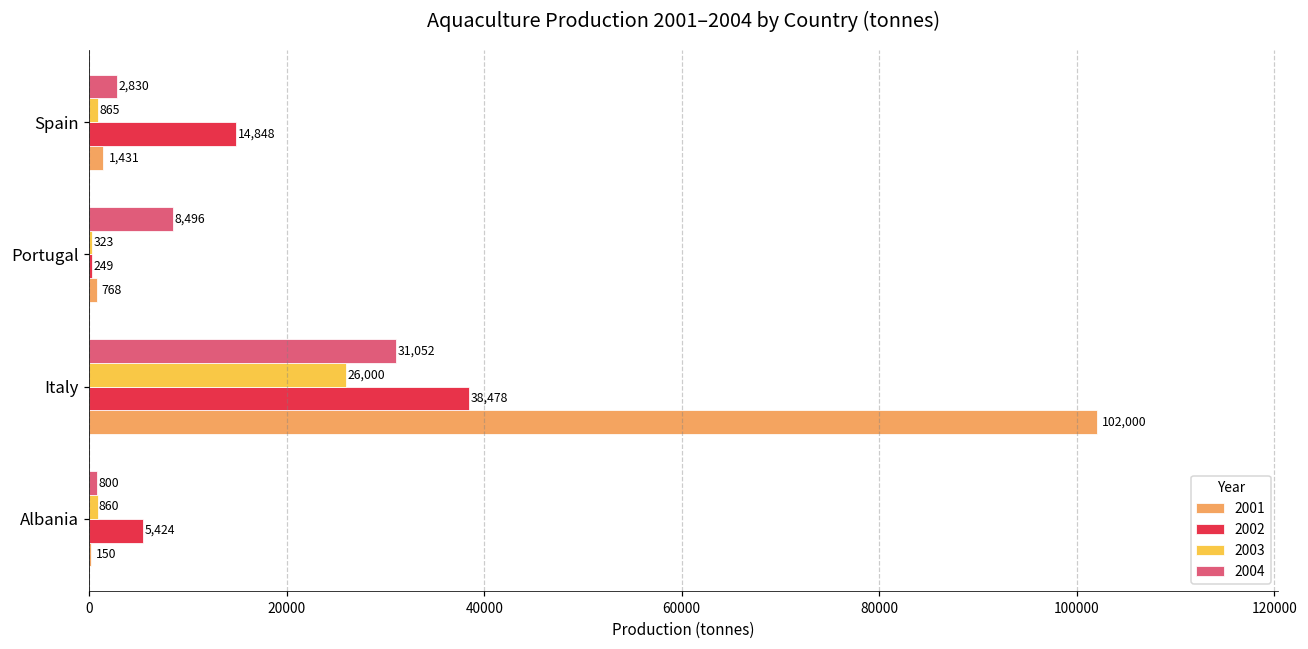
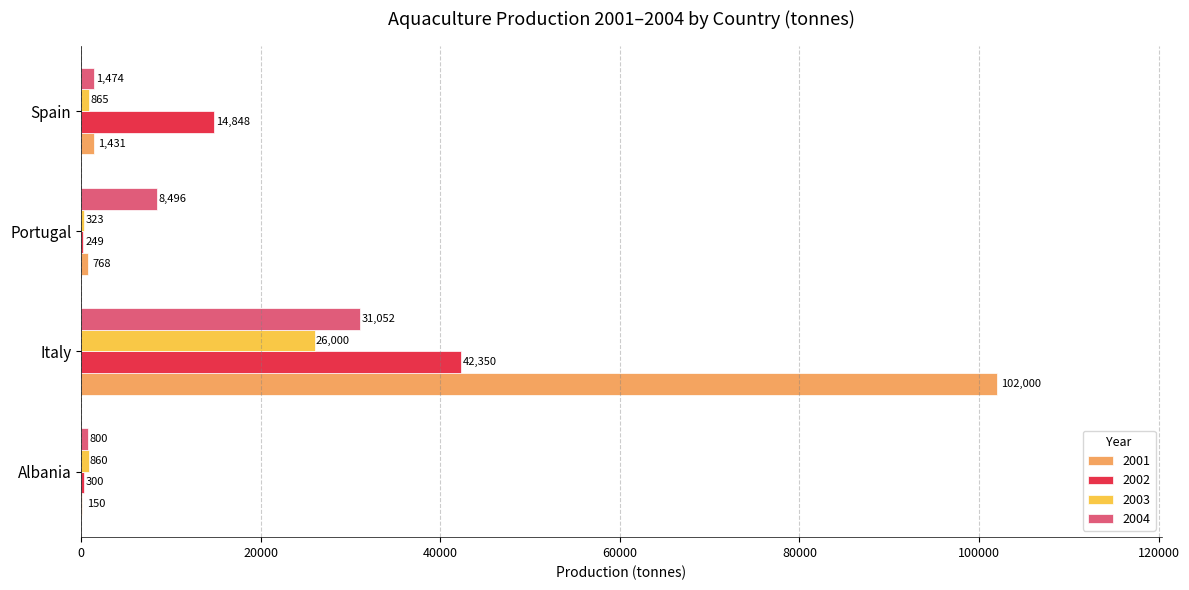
  {
    "2002": {
      "Spain": "14,848",
      "Portugal": "249",
-     "Italy": "38,478",
-     "Albania": "5,424"
+     "Italy": "42,350",
+     "Albania": "300"
    },
    "2004": {
-     "Spain": "2,830",
+     "Spain": "1,474",
      "Portugal": "8,496",
      "Italy": "31,052",
      "Albania": "800"
    }
  }
